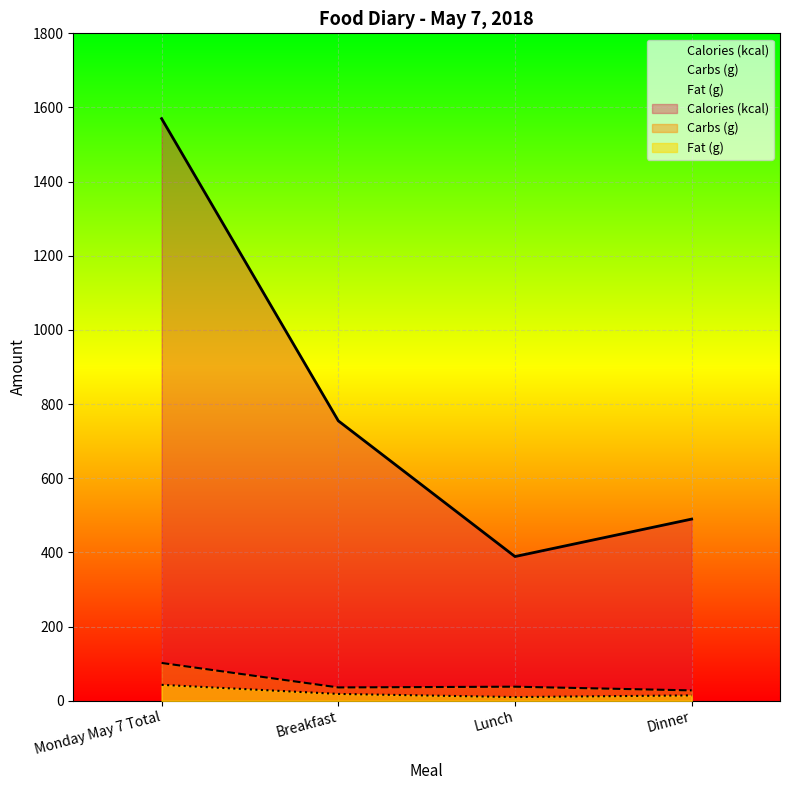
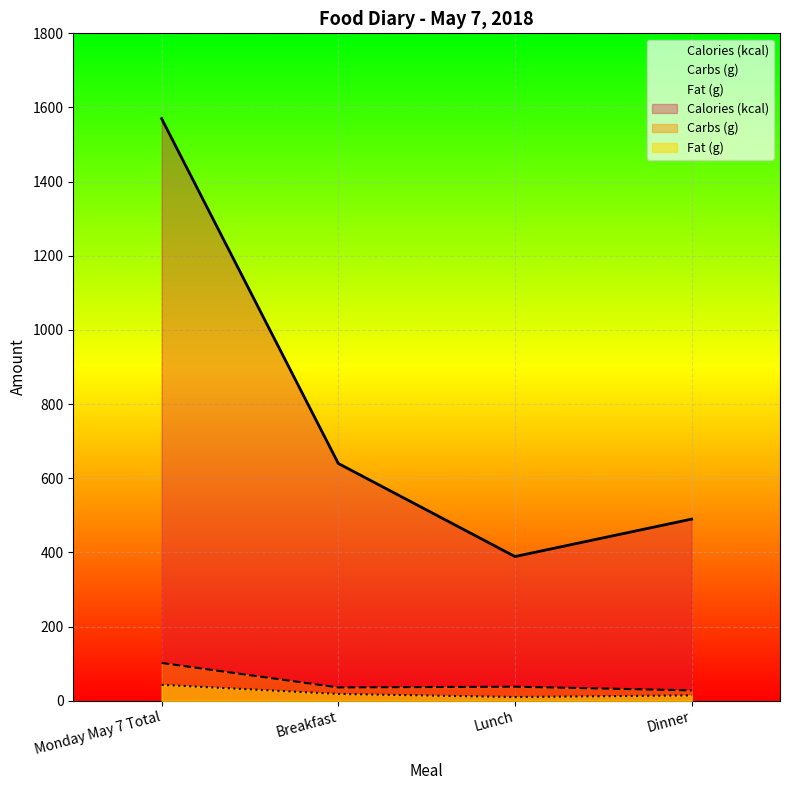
  {
    "Calories (kcal)": {
      "Monday May 7 Total": 1570,
-     "Breakfast": 760,
+     "Breakfast": 640,
      "Lunch": 390,
      "Dinner": 490
    }
  }
